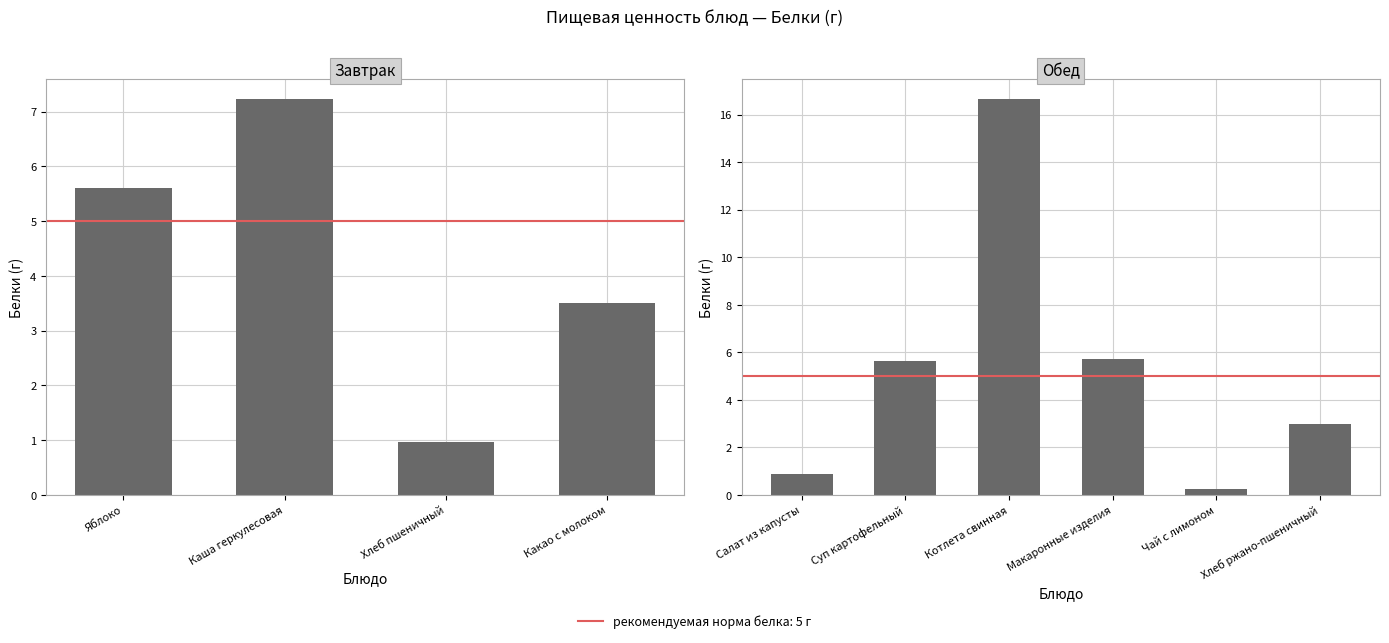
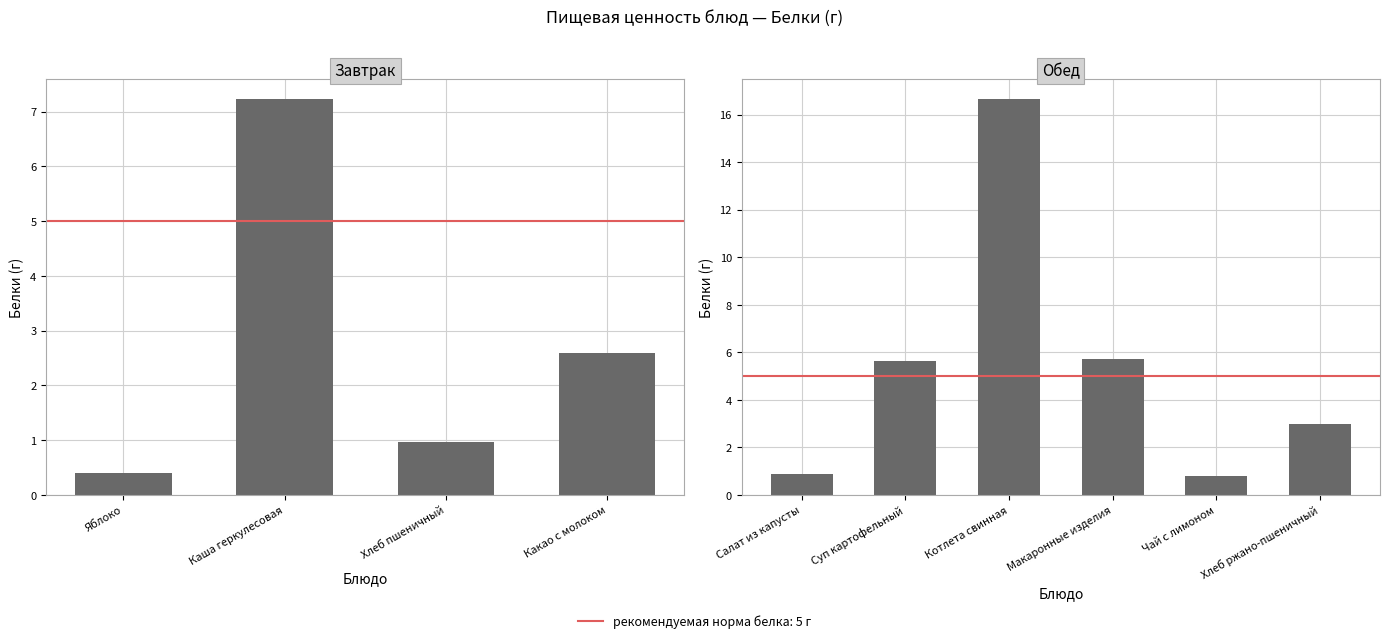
  {
    "Завтрак": {
-     "Яблоко": 5.6,
+     "Яблоко": 0.4,
      "Каша геркулесовая": 7.2,
      "Хлеб пшеничный": 1.0,
-     "Какао с молоком": 3.5
+     "Какао с молоком": 2.6
    },
    "Обед": {
      "Салат из капусты": 0.9,
      "Суп картофельный": 5.6,
      "Котлета свинная": 16.7,
      "Макаронные изделия": 5.7,
-     "Чай с лимоном": 0.3,
+     "Чай с лимоном": 0.8,
      "Хлеб ржано-пшеничный": 3.0
    }
  }
